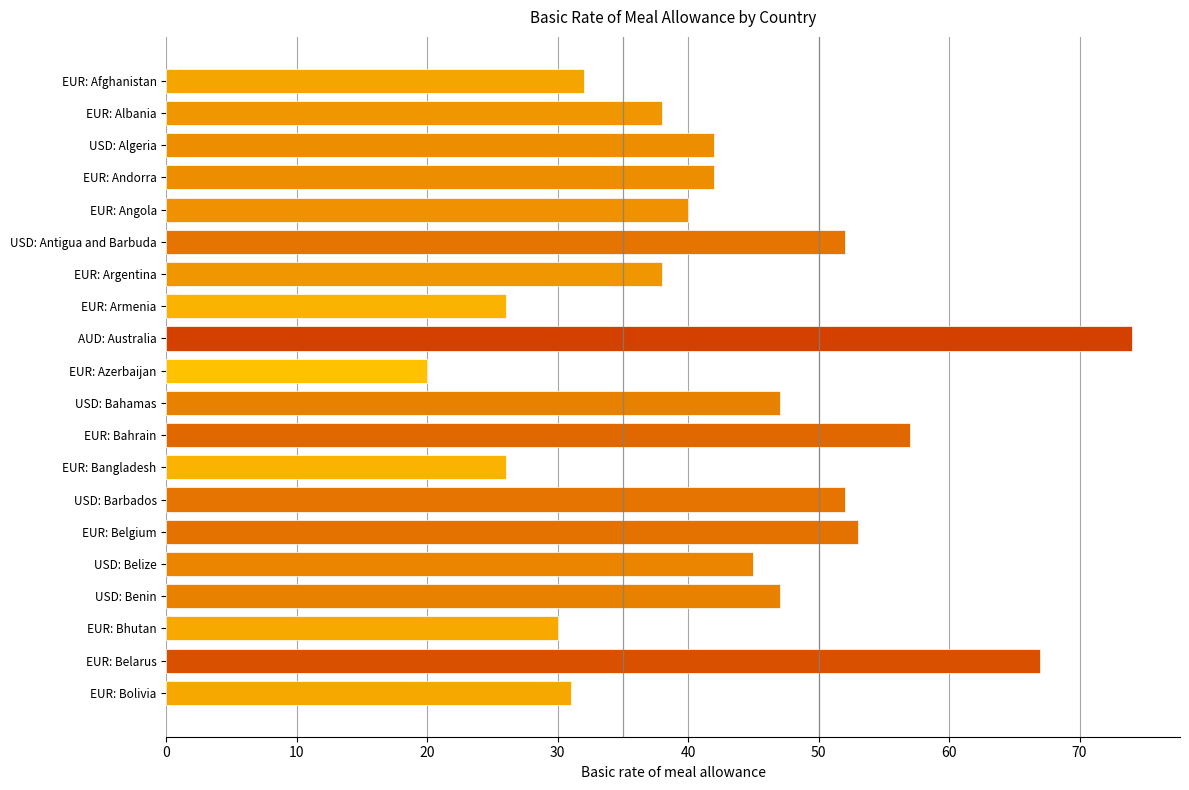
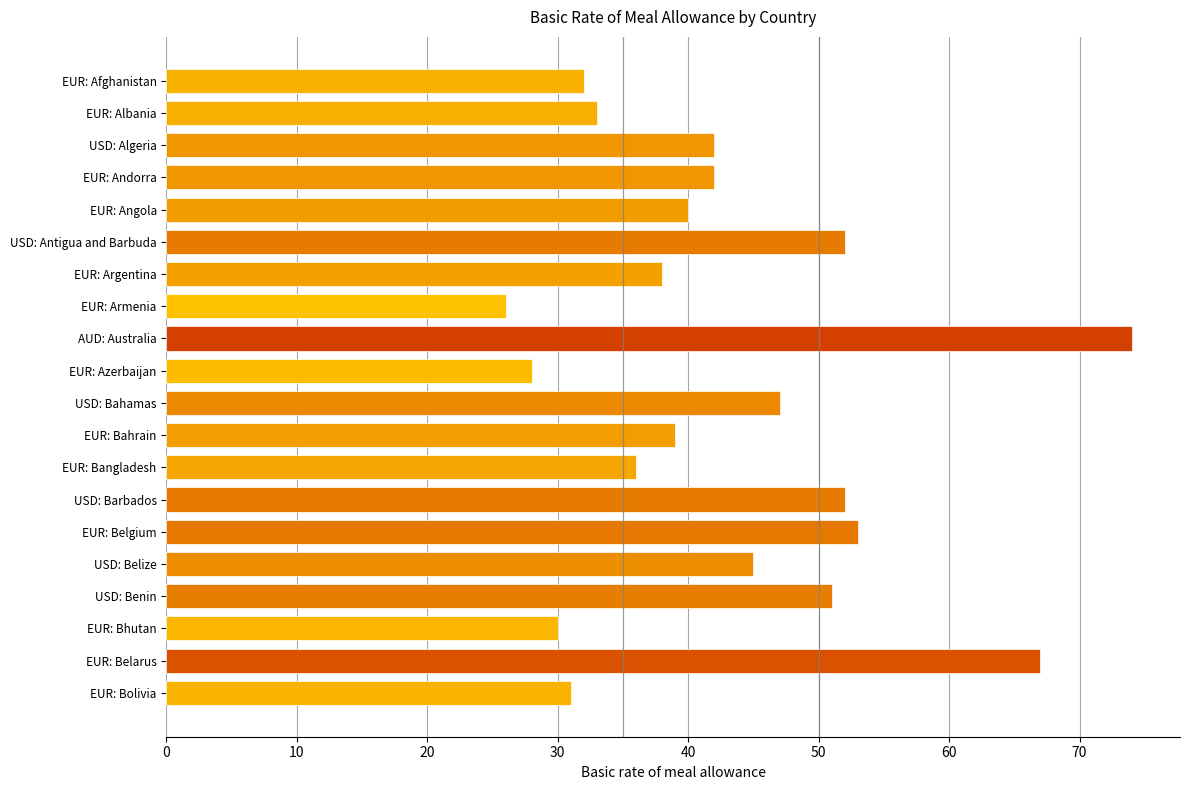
  {
    "EUR: Afghanistan": 32,
-   "EUR: Albania": 38,
+   "EUR: Albania": 33,
    "USD: Algeria": 42,
    "EUR: Andorra": 42,
    "EUR: Angola": 40,
    "USD: Antigua and Barbuda": 52,
    "EUR: Argentina": 38,
    "EUR: Armenia": 26,
    "AUD: Australia": 74,
-   "EUR: Azerbaijan": 20,
+   "EUR: Azerbaijan": 28,
    "USD: Bahamas": 47,
-   "EUR: Bahrain": 57,
-   "EUR: Bangladesh": 26,
+   "EUR: Bahrain": 39,
+   "EUR: Bangladesh": 36,
    "USD: Barbados": 52,
    "EUR: Belgium": 53,
    "USD: Belize": 45,
-   "USD: Benin": 47,
+   "USD: Benin": 51,
    "EUR: Bhutan": 30,
    "EUR: Belarus": 67,
    "EUR: Bolivia": 31
  }
